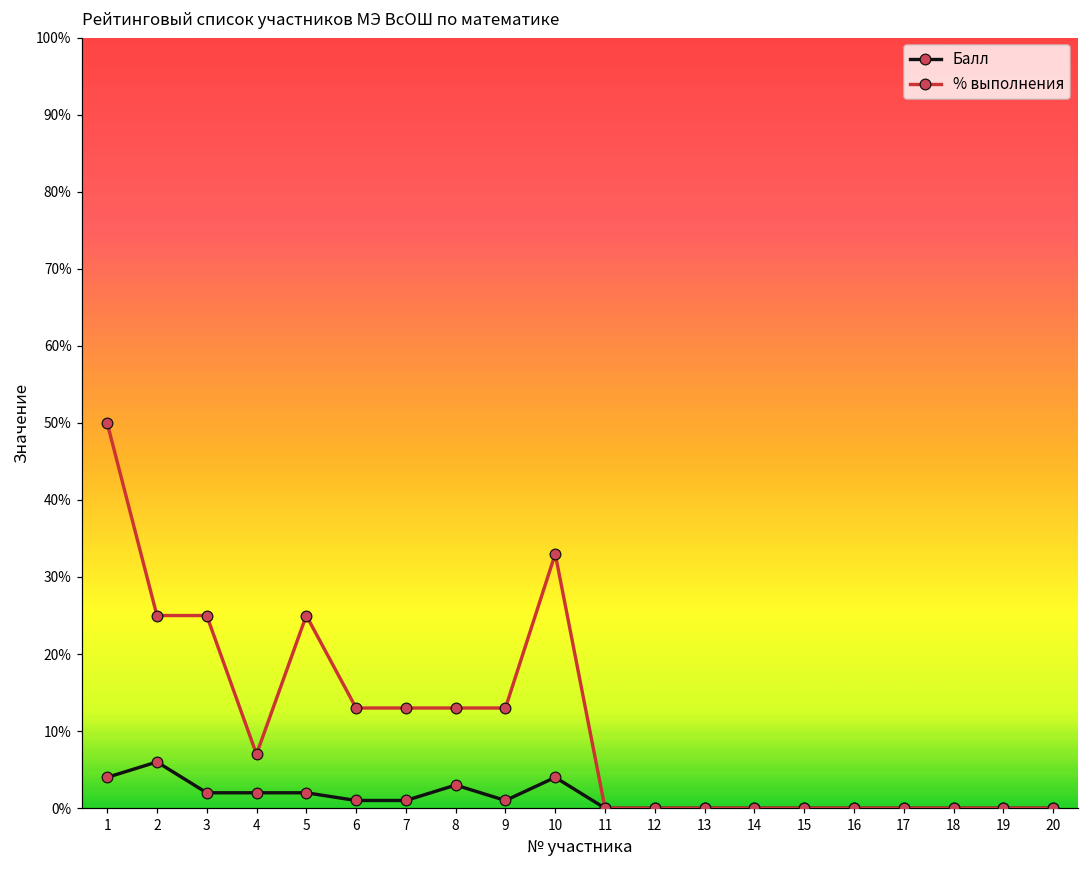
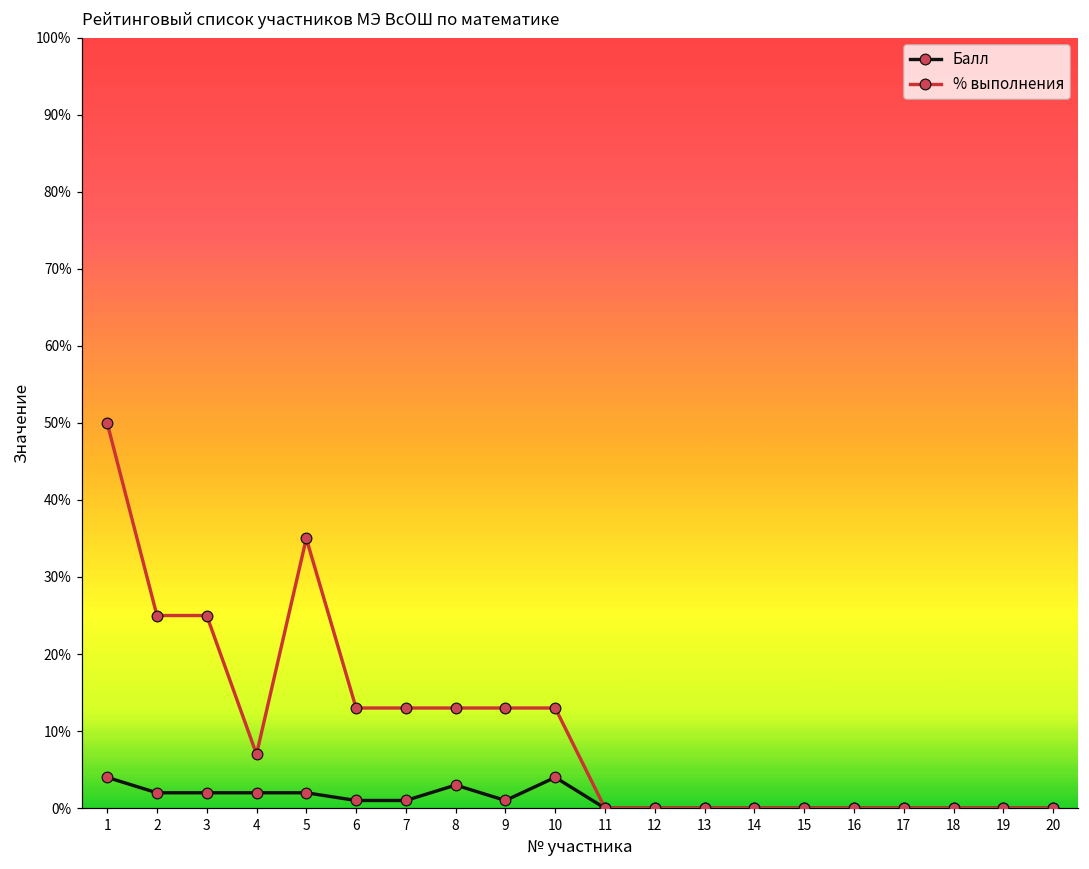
  {
    "Балл": {
      "1": "4%",
-     "2": "6%",
+     "2": "2%",
      "3": "2%",
      "4": "2%",
      "5": "2%",
      "6": "1%",
      "7": "1%",
      "8": "3%",
      "9": "1%",
      "10": "4%"
    },
    "% выполнения": {
      "1": "50%",
      "2": "25%",
      "3": "25%",
      "4": "7%",
-     "5": "25%",
+     "5": "35%",
      "6": "13%",
      "7": "13%",
      "8": "13%",
      "9": "13%",
-     "10": "33%"
+     "10": "13%"
    }
  }
